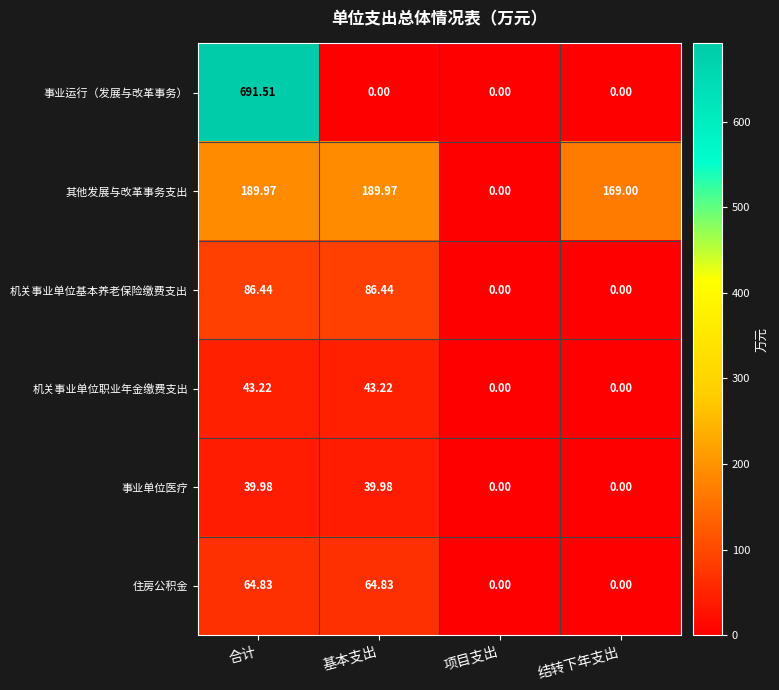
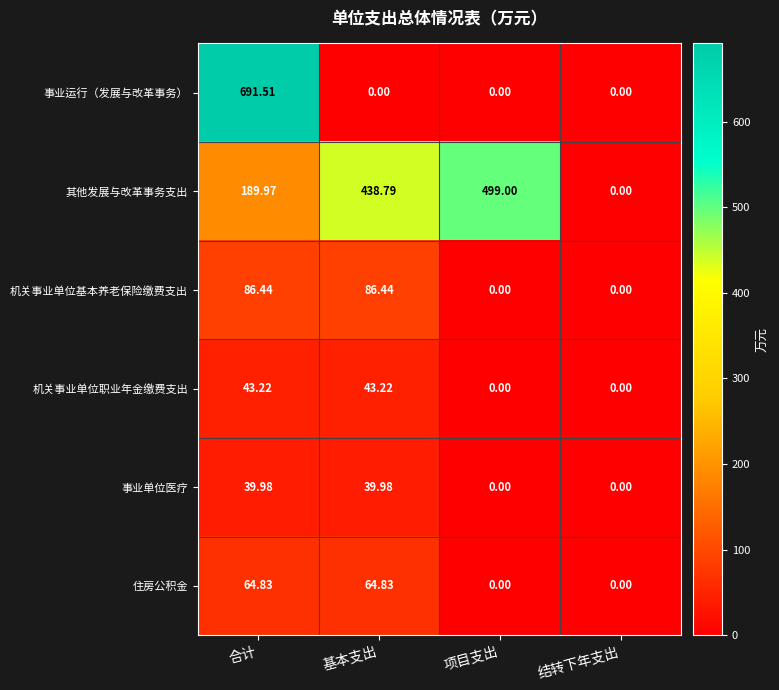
  {
    "事业运行（发展与改革事务）": {
      "合计": 691.51,
      "基本支出": 0.00,
      "项目支出": 0.00,
      "结转下年支出": 0.00
    },
    "其他发展与改革事务支出": {
      "合计": 189.97,
-     "基本支出": 189.97,
-     "项目支出": 0.00,
-     "结转下年支出": 169.00
+     "基本支出": 438.79,
+     "项目支出": 499.00,
+     "结转下年支出": 0.00
    },
    "机关事业单位基本养老保险缴费支出": {
      "合计": 86.44,
      "基本支出": 86.44,
      "项目支出": 0.00,
      "结转下年支出": 0.00
    },
    "机关事业单位职业年金缴费支出": {
      "合计": 43.22,
      "基本支出": 43.22,
      "项目支出": 0.00,
      "结转下年支出": 0.00
    },
    "事业单位医疗": {
      "合计": 39.98,
      "基本支出": 39.98,
      "项目支出": 0.00,
      "结转下年支出": 0.00
    },
    "住房公积金": {
      "合计": 64.83,
      "基本支出": 64.83,
      "项目支出": 0.00,
      "结转下年支出": 0.00
    }
  }
